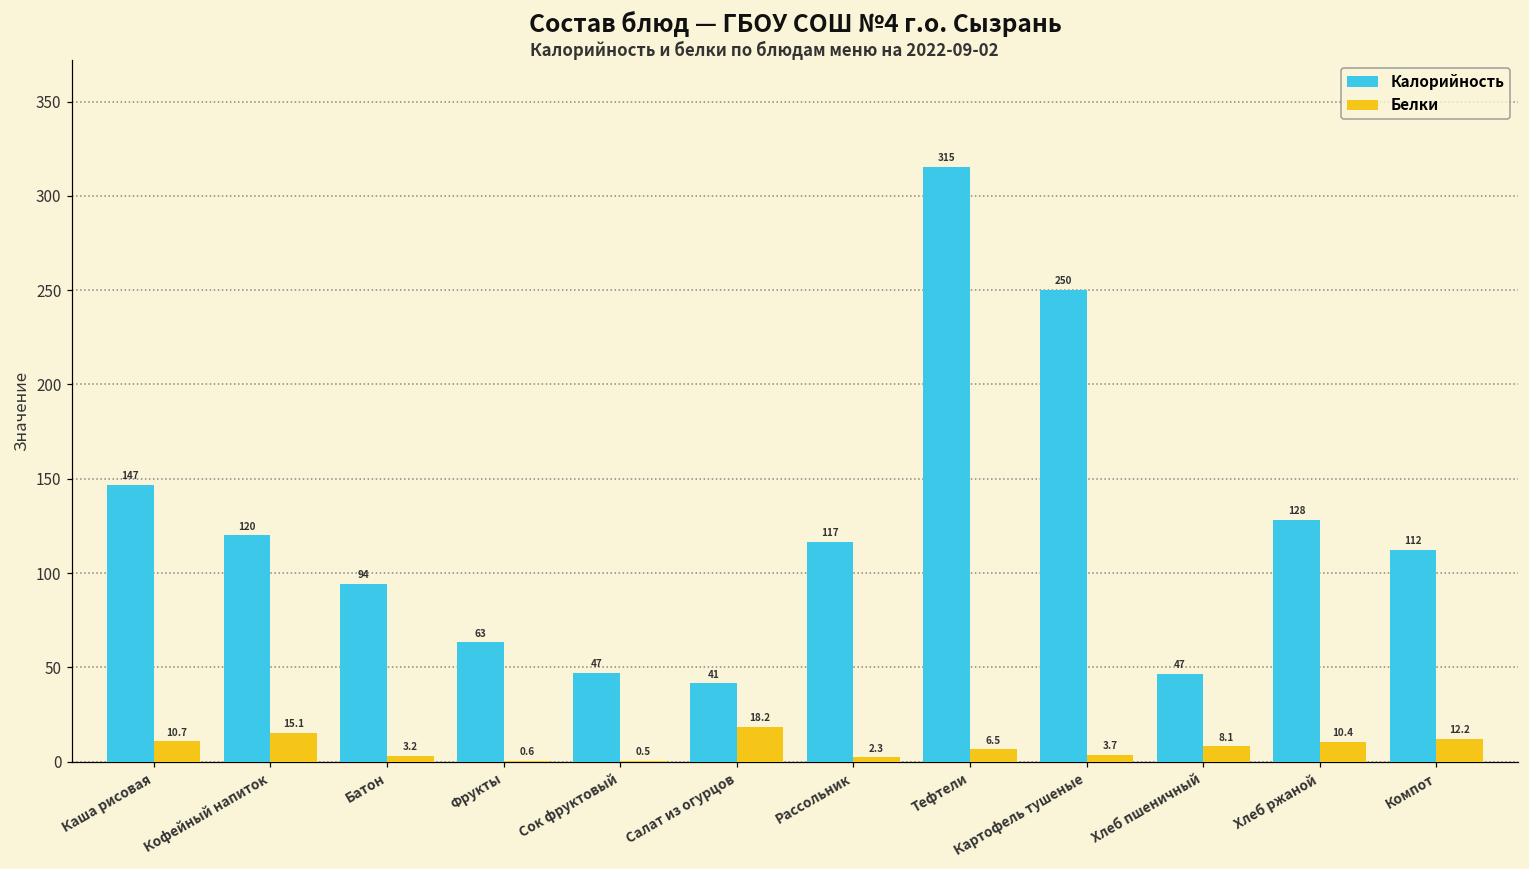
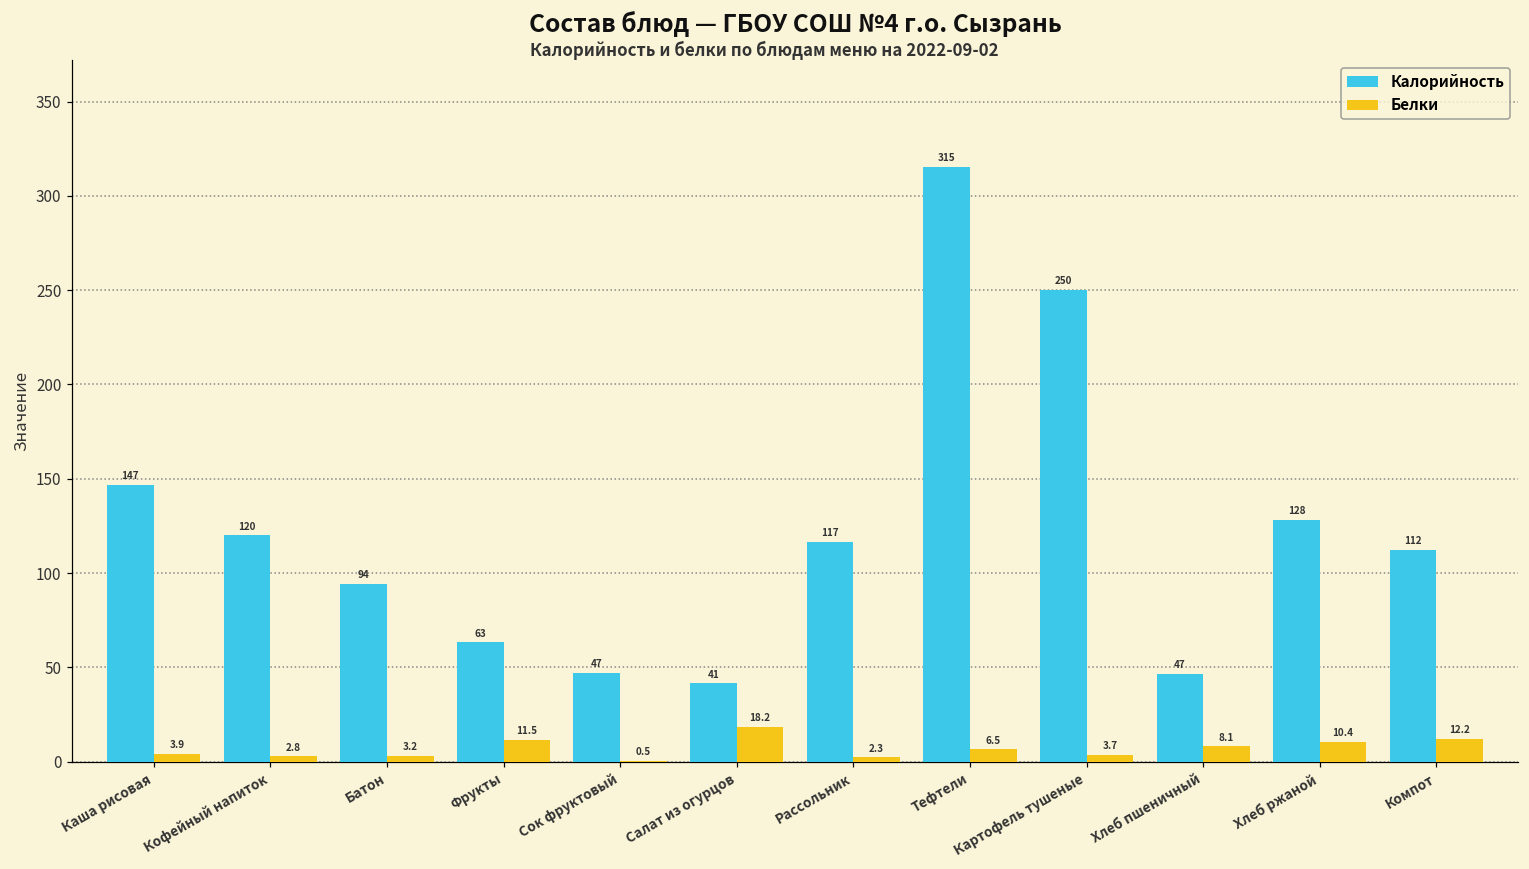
  {
    "Калорийность": {
      "Каша рисовая": 147,
      "Кофейный напиток": 120,
      "Батон": 94,
      "Фрукты": 63,
      "Сок фруктовый": 47,
      "Салат из огурцов": 41,
      "Рассольник": 117,
      "Тефтели": 315,
      "Картофель тушеные": 250,
      "Хлеб пшеничный": 47,
      "Хлеб ржаной": 128,
      "Компот": 112
    },
    "Белки": {
-     "Каша рисовая": 10.7,
-     "Кофейный напиток": 15.1,
+     "Каша рисовая": 3.9,
+     "Кофейный напиток": 2.8,
      "Батон": 3.2,
-     "Фрукты": 0.6,
+     "Фрукты": 11.5,
      "Сок фруктовый": 0.5,
      "Салат из огурцов": 18.2,
      "Рассольник": 2.3,
      "Тефтели": 6.5,
      "Картофель тушеные": 3.7,
      "Хлеб пшеничный": 8.1,
      "Хлеб ржаной": 10.4,
      "Компот": 12.2
    }
  }
